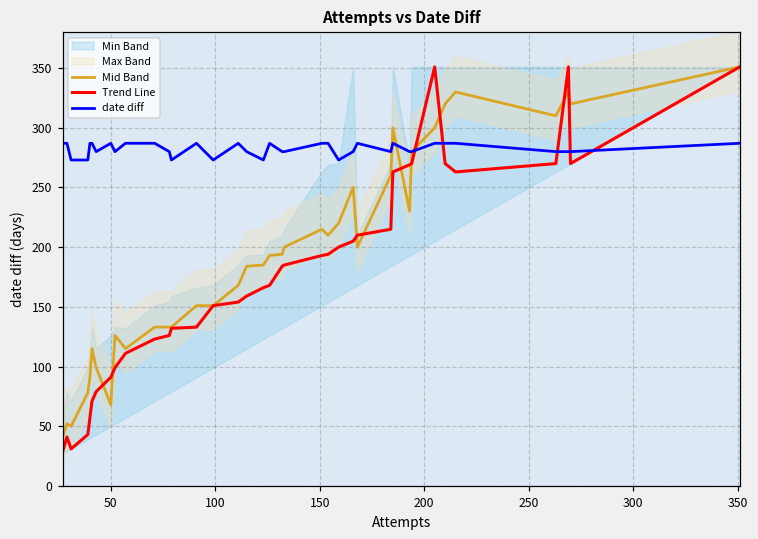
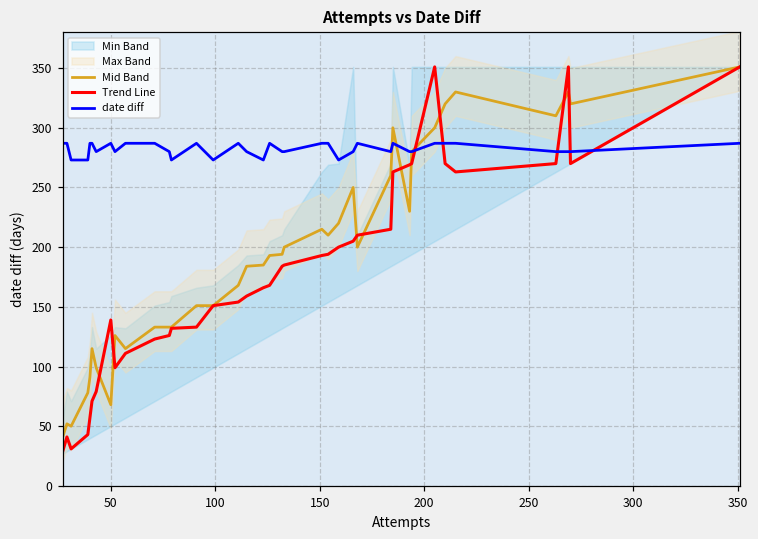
  {
    "Mid Band": {
      "50": 68
    },
    "Trend Line": {
-     "50": 91
+     "50": 139
    },
    "date diff": {
      "50": 287
    }
  }
